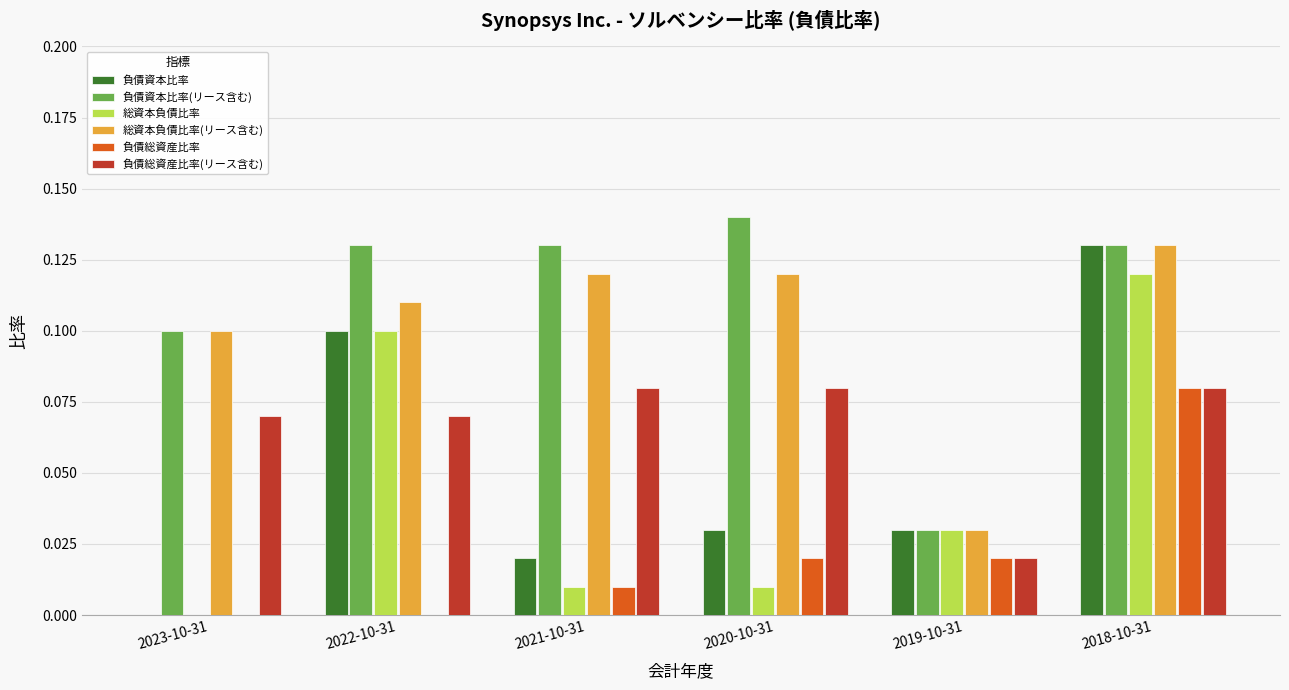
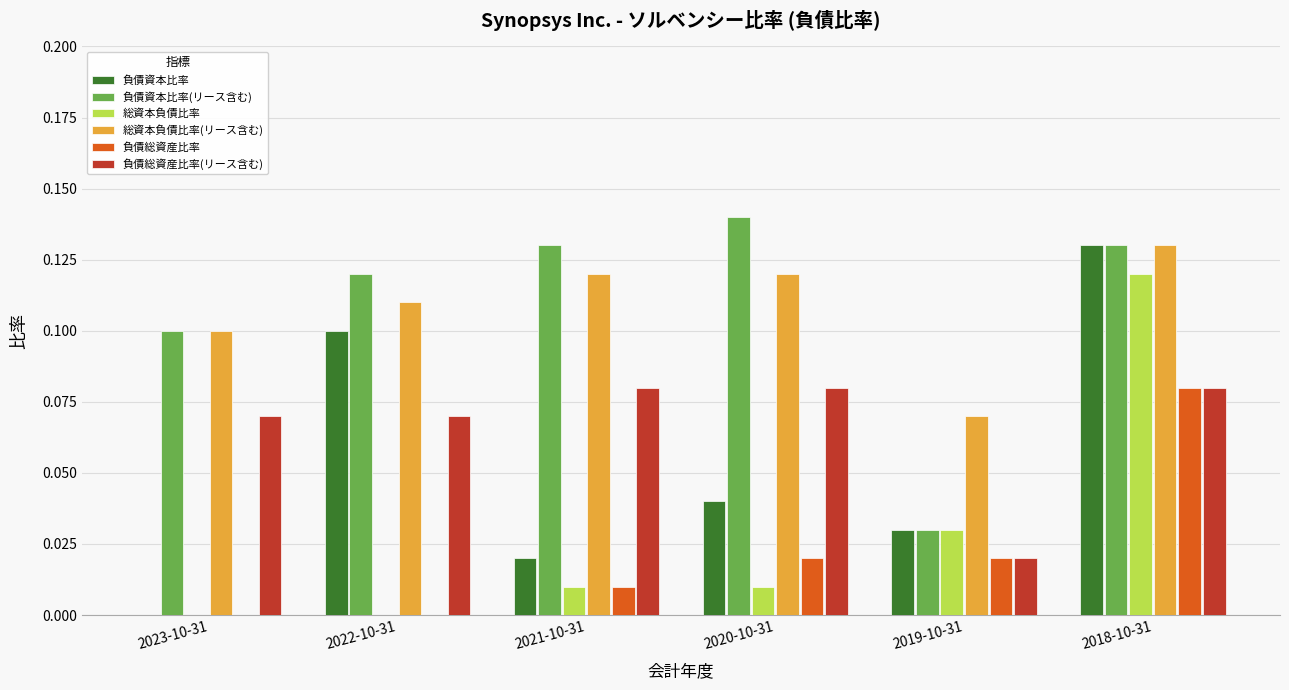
  {
    "負債資本比率": {
      "2023-10-31": 0.00,
      "2022-10-31": 0.10,
      "2021-10-31": 0.02,
-     "2020-10-31": 0.03,
+     "2020-10-31": 0.04,
      "2019-10-31": 0.03,
      "2018-10-31": 0.13
    },
    "負債資本比率(リース含む)": {
      "2023-10-31": 0.10,
-     "2022-10-31": 0.13,
+     "2022-10-31": 0.12,
      "2021-10-31": 0.13,
      "2020-10-31": 0.14,
      "2019-10-31": 0.03,
      "2018-10-31": 0.13
    },
    "総資本負債比率": {
      "2023-10-31": 0.0,
-     "2022-10-31": 0.1,
+     "2022-10-31": 0.0,
      "2021-10-31": 0.010,
      "2020-10-31": 0.010,
      "2019-10-31": 0.030,
      "2018-10-31": 0.120
    },
    "総資本負債比率(リース含む)": {
      "2023-10-31": 0.10,
      "2022-10-31": 0.11,
      "2021-10-31": 0.12,
      "2020-10-31": 0.12,
-     "2019-10-31": 0.03,
+     "2019-10-31": 0.07,
      "2018-10-31": 0.13
    }
  }
